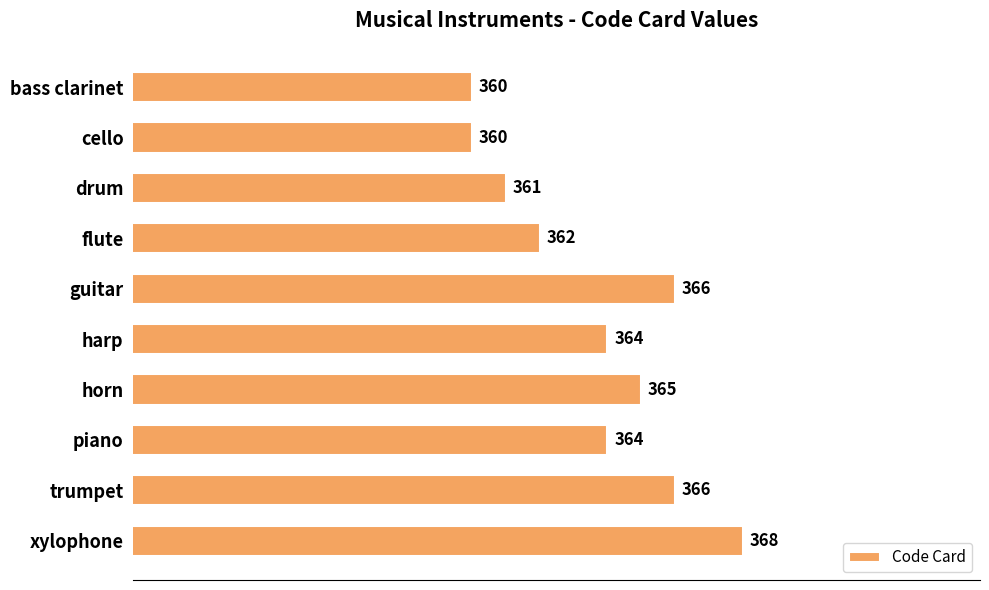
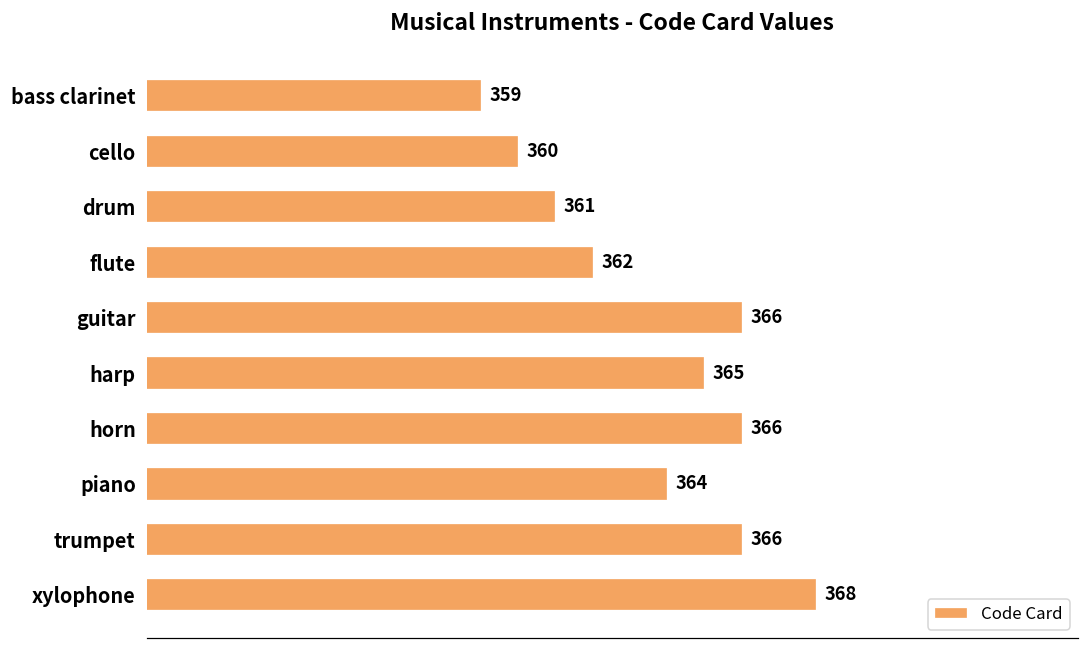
  {
-   "bass clarinet": 360,
+   "bass clarinet": 359,
    "cello": 360,
    "drum": 361,
    "flute": 362,
    "guitar": 366,
-   "harp": 364,
-   "horn": 365,
+   "harp": 365,
+   "horn": 366,
    "piano": 364,
    "trumpet": 366,
    "xylophone": 368
  }
